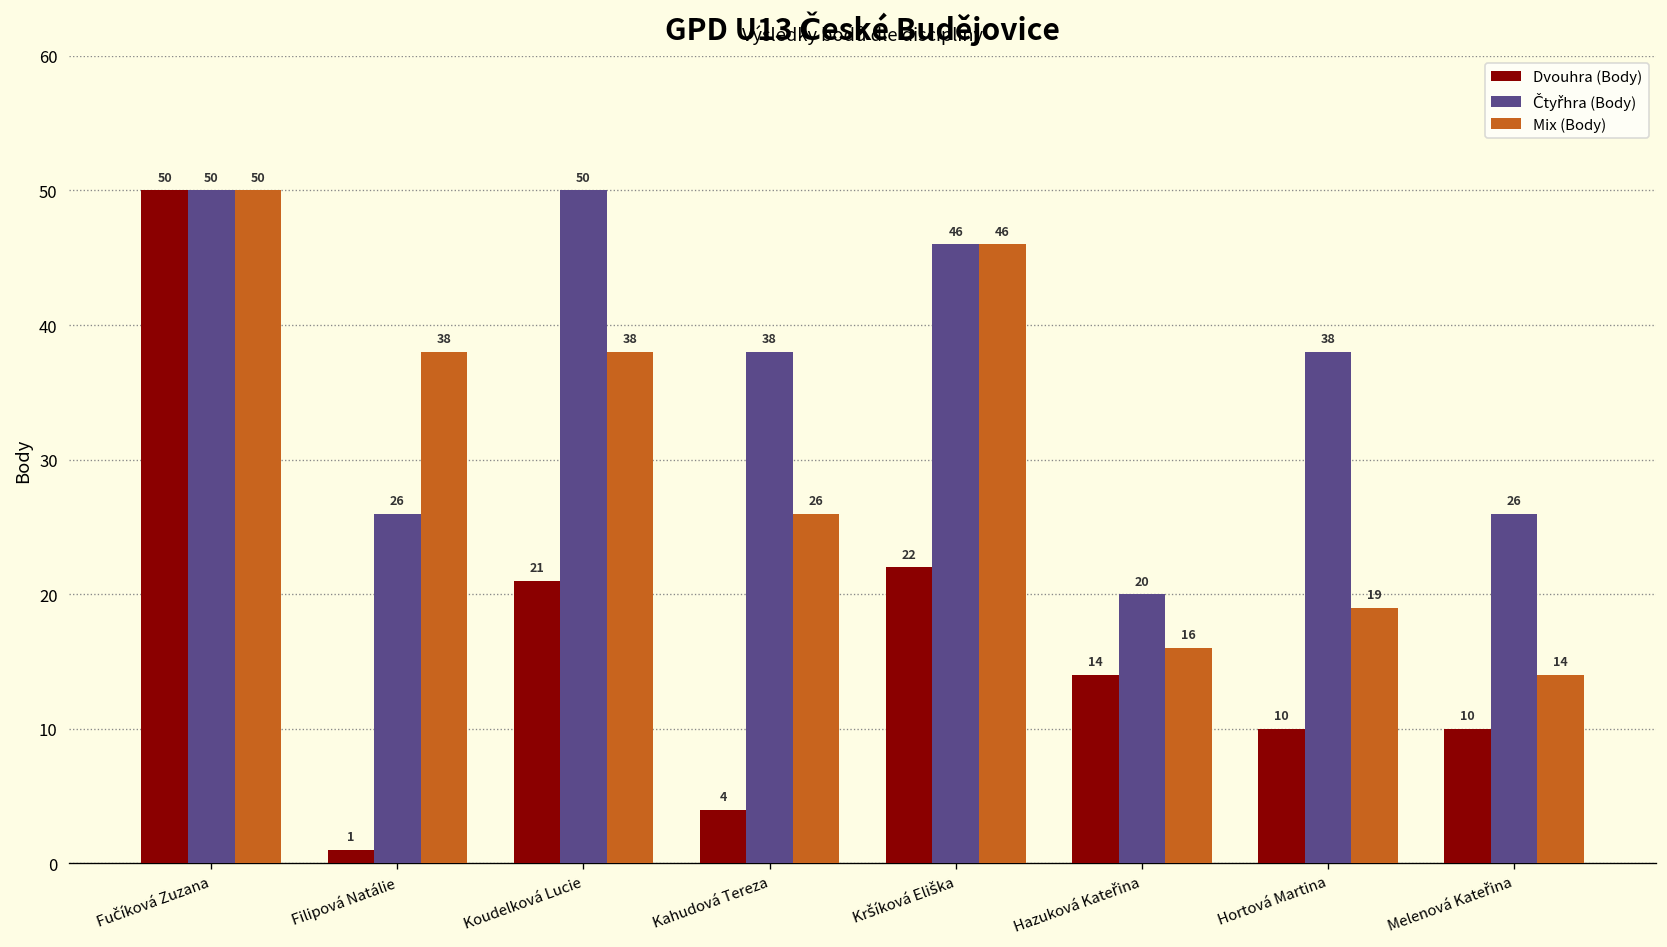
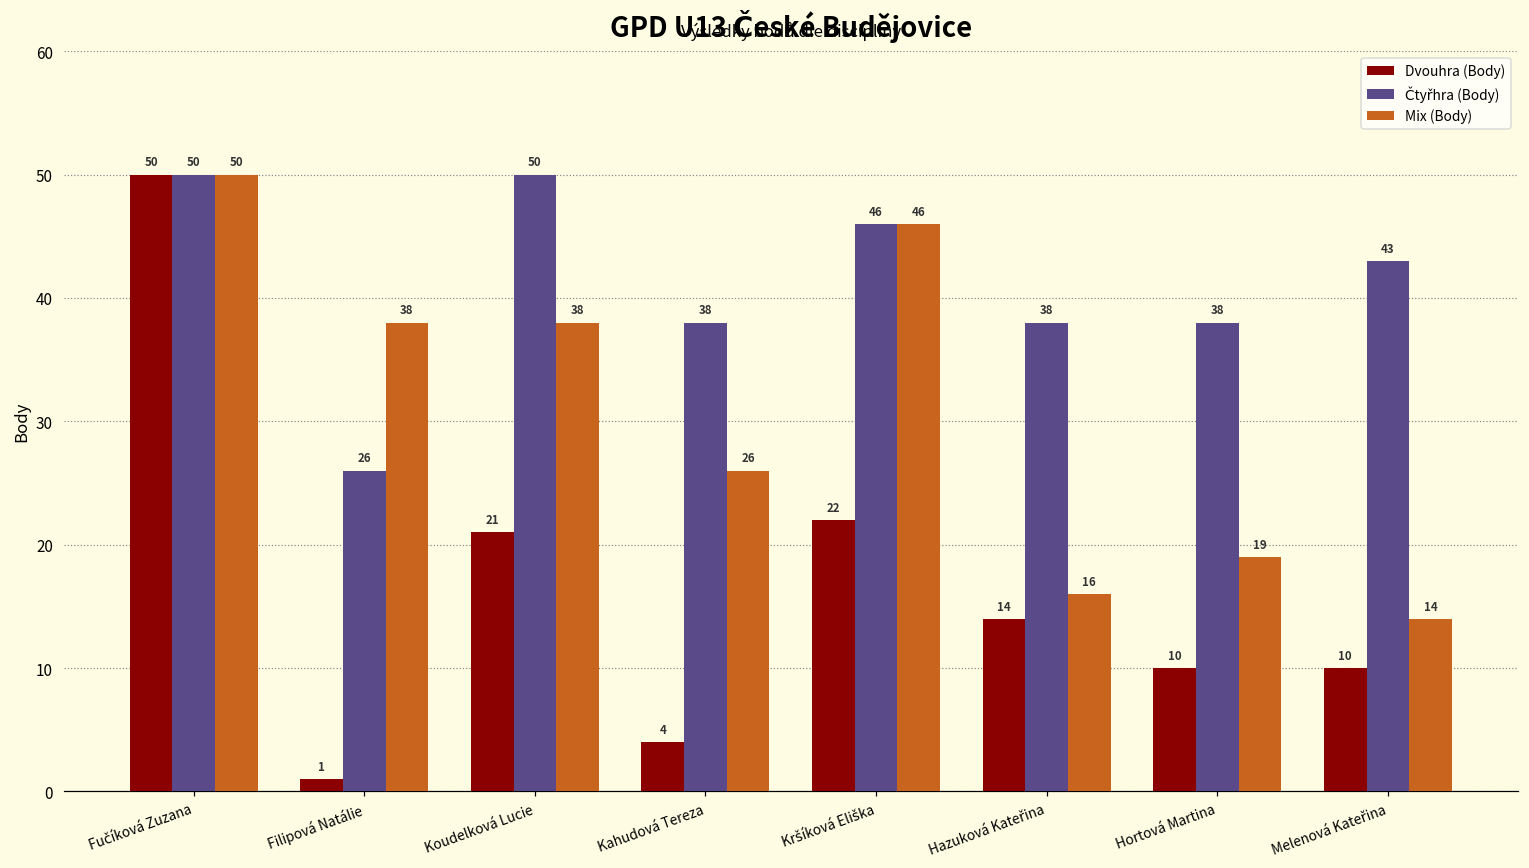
  {
    "Dvouhra (Body)": {
      "Fučíková Zuzana": 50,
      "Filipová Natálie": 1,
      "Koudelková Lucie": 21,
      "Kahudová Tereza": 4,
      "Kršíková Eliška": 22,
      "Hazuková Kateřina": 14,
      "Hortová Martina": 10,
      "Melenová Kateřina": 10
    },
    "Čtyřhra (Body)": {
      "Fučíková Zuzana": 50,
      "Filipová Natálie": 26,
      "Koudelková Lucie": 50,
      "Kahudová Tereza": 38,
      "Kršíková Eliška": 46,
-     "Hazuková Kateřina": 20,
+     "Hazuková Kateřina": 38,
      "Hortová Martina": 38,
-     "Melenová Kateřina": 26
+     "Melenová Kateřina": 43
    },
    "Mix (Body)": {
      "Fučíková Zuzana": 50,
      "Filipová Natálie": 38,
      "Koudelková Lucie": 38,
      "Kahudová Tereza": 26,
      "Kršíková Eliška": 46,
      "Hazuková Kateřina": 16,
      "Hortová Martina": 19,
      "Melenová Kateřina": 14
    }
  }
